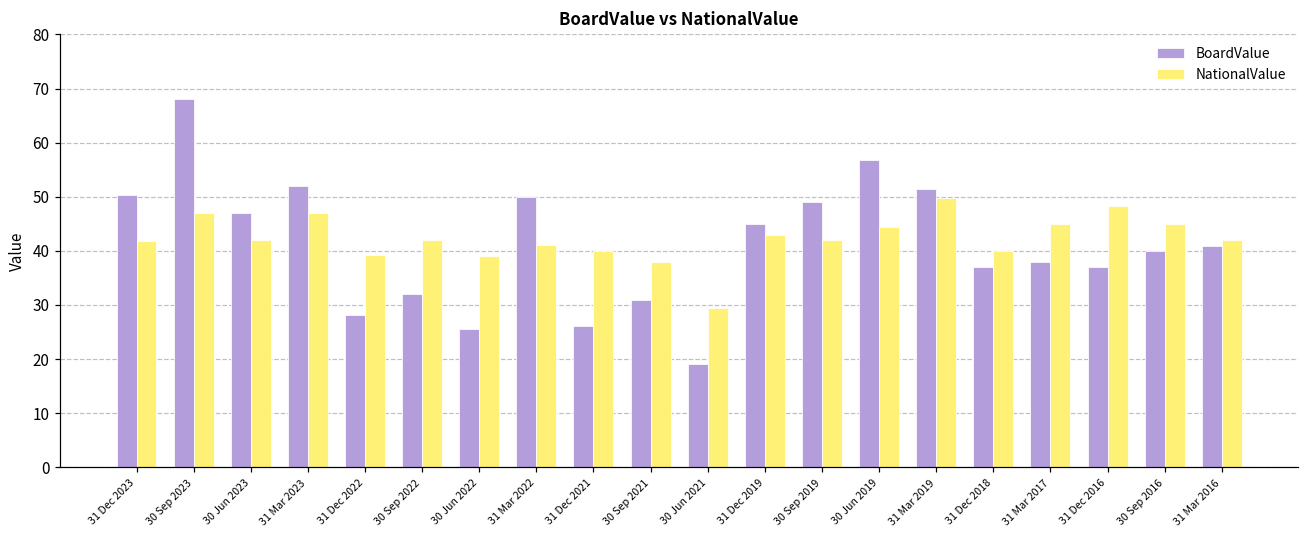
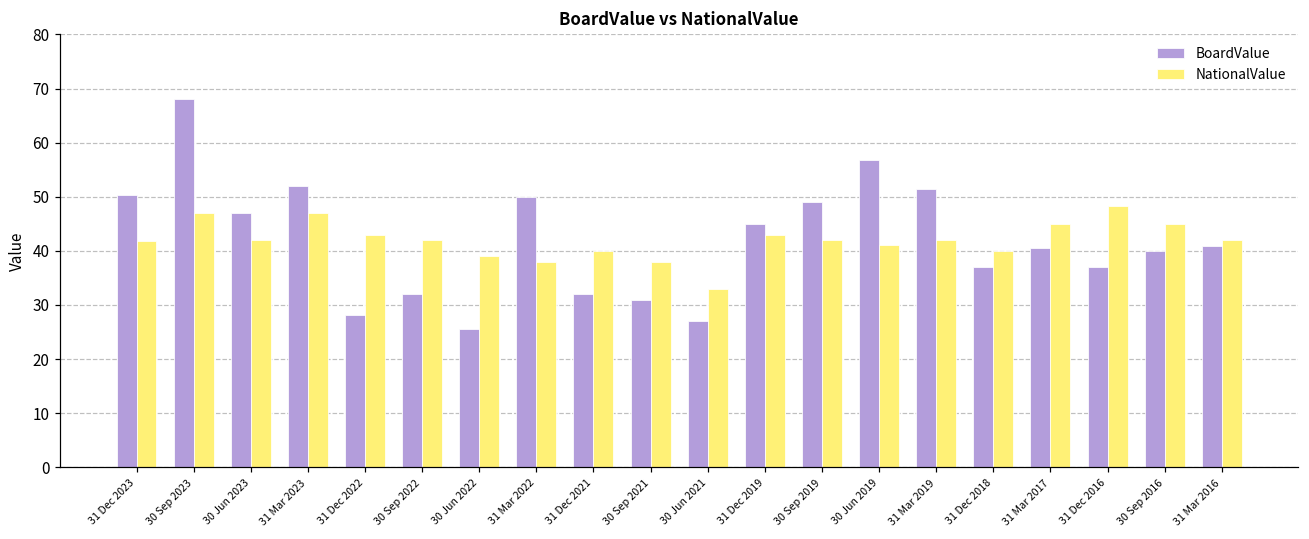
  {
    "BoardValue": {
      "31 Dec 2023": 50,
      "30 Sep 2023": 68,
      "30 Jun 2023": 47,
      "31 Mar 2023": 52,
      "31 Dec 2022": 28,
      "30 Sep 2022": 32,
      "30 Jun 2022": 26,
      "31 Mar 2022": 50,
-     "31 Dec 2021": 26,
+     "31 Dec 2021": 32,
      "30 Sep 2021": 31,
-     "30 Jun 2021": 19,
+     "30 Jun 2021": 27,
      "31 Dec 2019": 45,
      "30 Sep 2019": 49,
      "30 Jun 2019": 57,
      "31 Mar 2019": 51,
      "31 Dec 2018": 37,
-     "31 Mar 2017": 38,
+     "31 Mar 2017": 41,
      "31 Dec 2016": 37,
      "30 Sep 2016": 40,
      "31 Mar 2016": 41
    },
    "NationalValue": {
      "31 Dec 2023": 42,
      "30 Sep 2023": 47,
      "30 Jun 2023": 42,
      "31 Mar 2023": 47,
-     "31 Dec 2022": 39,
+     "31 Dec 2022": 43,
      "30 Sep 2022": 42,
      "30 Jun 2022": 39,
-     "31 Mar 2022": 41,
+     "31 Mar 2022": 38,
      "31 Dec 2021": 40,
      "30 Sep 2021": 38,
-     "30 Jun 2021": 29,
+     "30 Jun 2021": 33,
      "31 Dec 2019": 43,
      "30 Sep 2019": 42,
-     "30 Jun 2019": 45,
-     "31 Mar 2019": 50,
+     "30 Jun 2019": 41,
+     "31 Mar 2019": 42,
      "31 Dec 2018": 40,
      "31 Mar 2017": 45,
      "31 Dec 2016": 48,
      "30 Sep 2016": 45,
      "31 Mar 2016": 42
    }
  }
